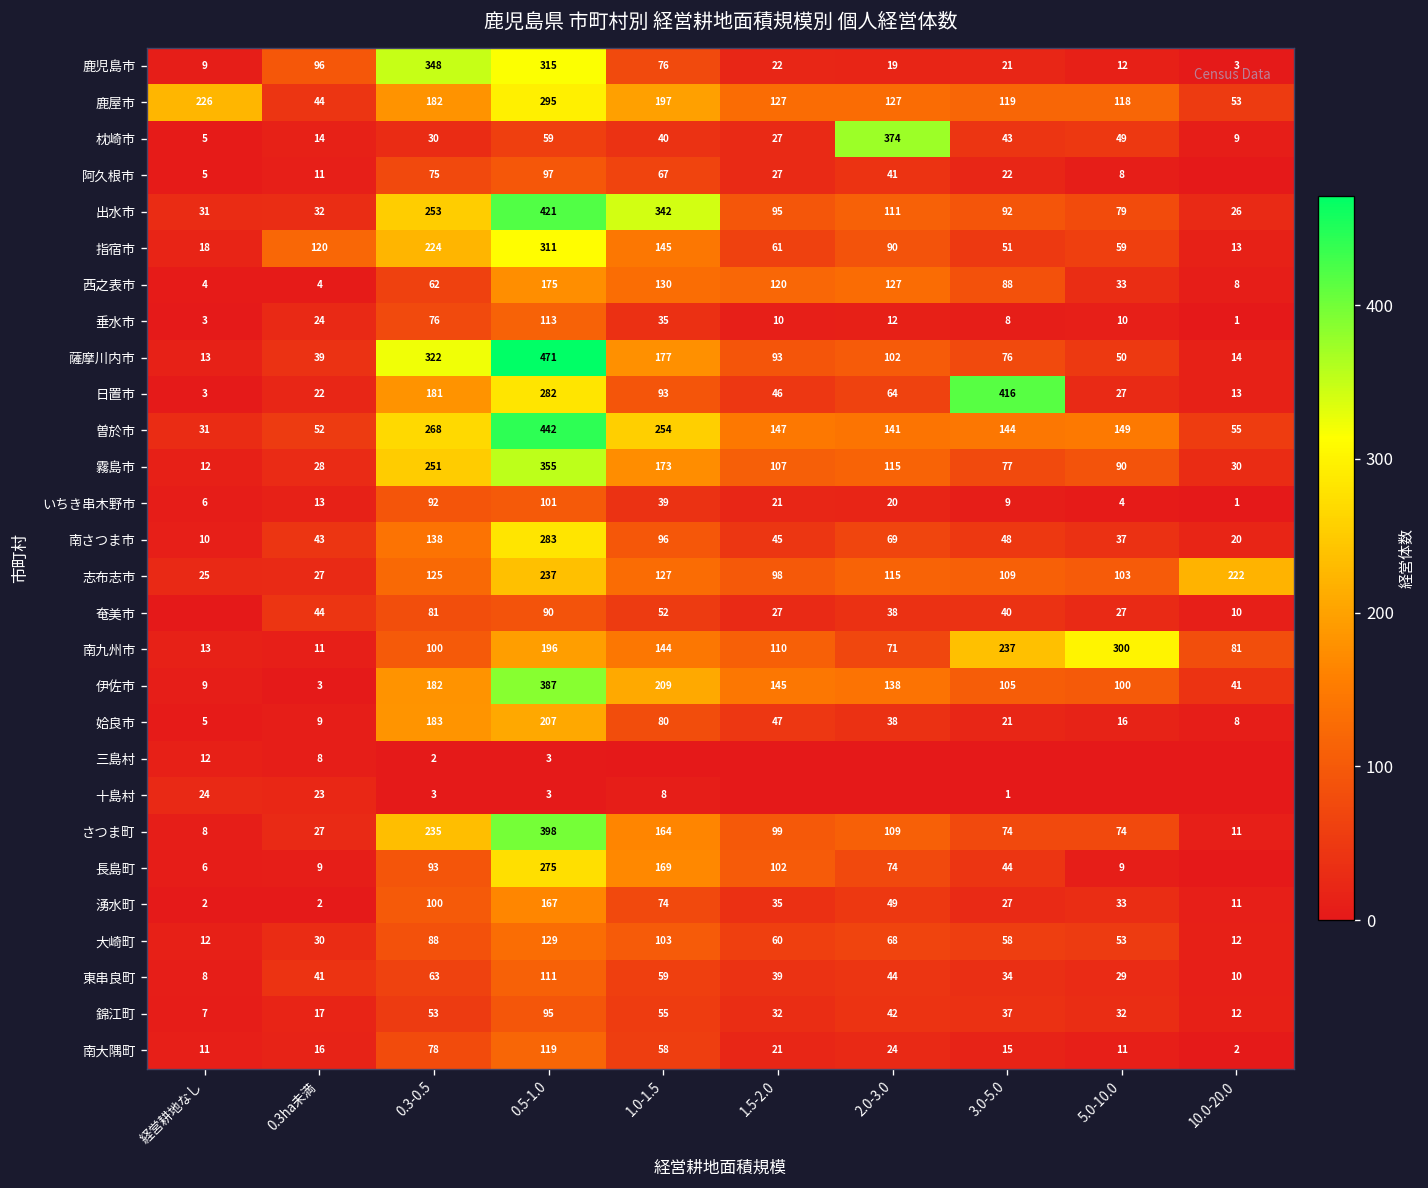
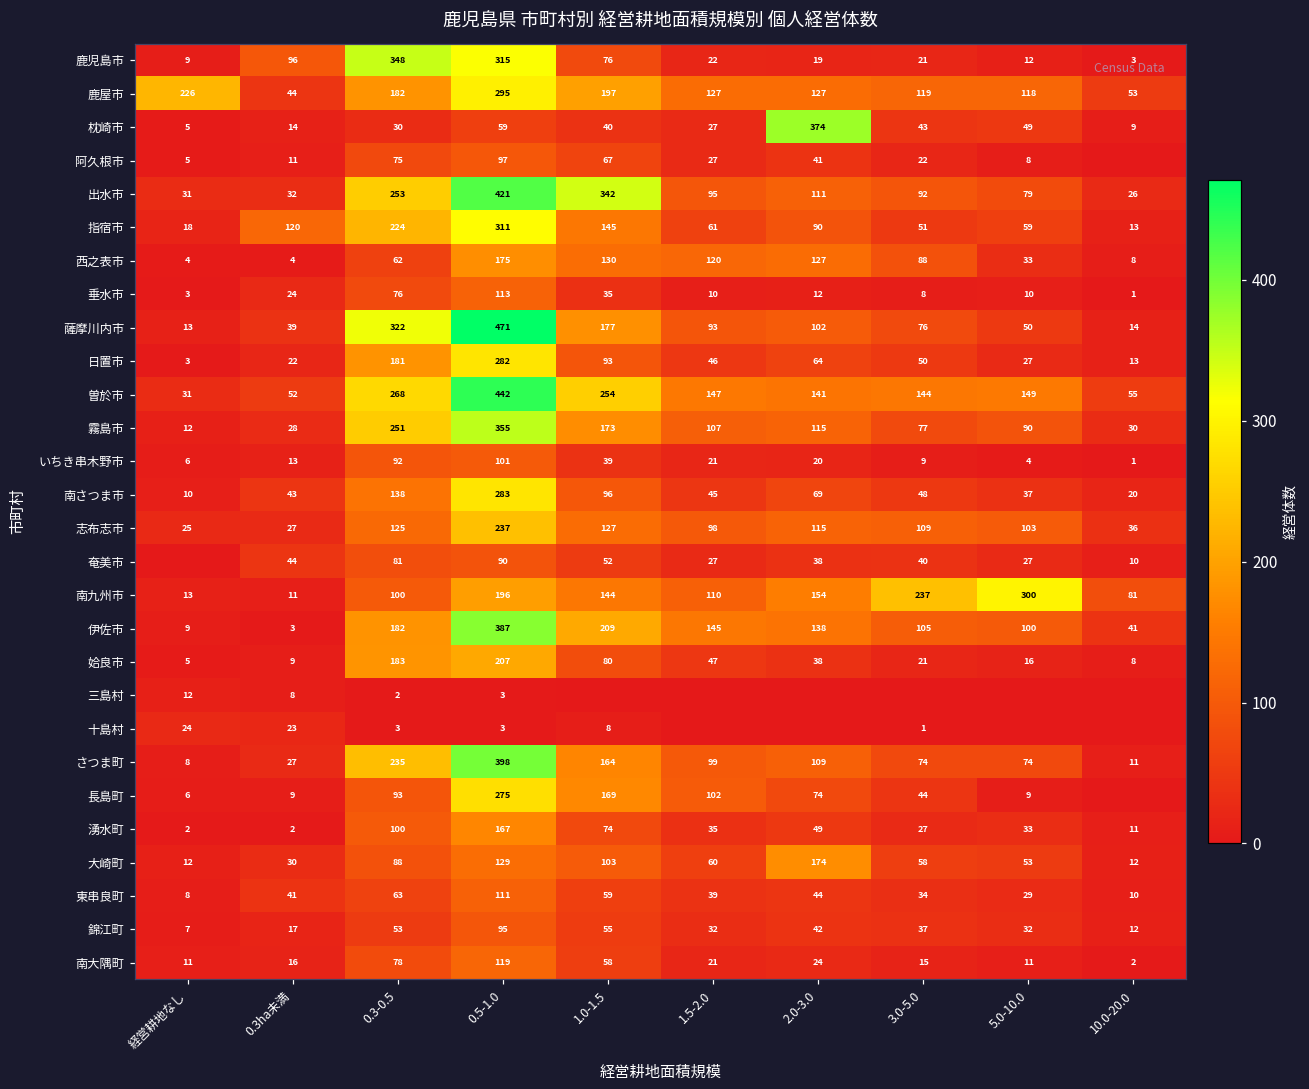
  {
    "日置市": {
      "経営耕地なし": 3,
      "0.3ha未満": 22,
      "0.3-0.5": 181,
      "0.5-1.0": 282,
      "1.0-1.5": 93,
      "1.5-2.0": 46,
      "2.0-3.0": 64,
-     "3.0-5.0": 416,
+     "3.0-5.0": 50,
      "5.0-10.0": 27,
      "10.0-20.0": 13
    },
    "志布志市": {
      "経営耕地なし": 25,
      "0.3ha未満": 27,
      "0.3-0.5": 125,
      "0.5-1.0": 237,
      "1.0-1.5": 127,
      "1.5-2.0": 98,
      "2.0-3.0": 115,
      "3.0-5.0": 109,
      "5.0-10.0": 103,
-     "10.0-20.0": 222
+     "10.0-20.0": 36
    },
    "南九州市": {
      "経営耕地なし": 13,
      "0.3ha未満": 11,
      "0.3-0.5": 100,
      "0.5-1.0": 196,
      "1.0-1.5": 144,
      "1.5-2.0": 110,
-     "2.0-3.0": 71,
+     "2.0-3.0": 154,
      "3.0-5.0": 237,
      "5.0-10.0": 300,
      "10.0-20.0": 81
    },
    "大崎町": {
      "経営耕地なし": 12,
      "0.3ha未満": 30,
      "0.3-0.5": 88,
      "0.5-1.0": 129,
      "1.0-1.5": 103,
      "1.5-2.0": 60,
-     "2.0-3.0": 68,
+     "2.0-3.0": 174,
      "3.0-5.0": 58,
      "5.0-10.0": 53,
      "10.0-20.0": 12
    }
  }
